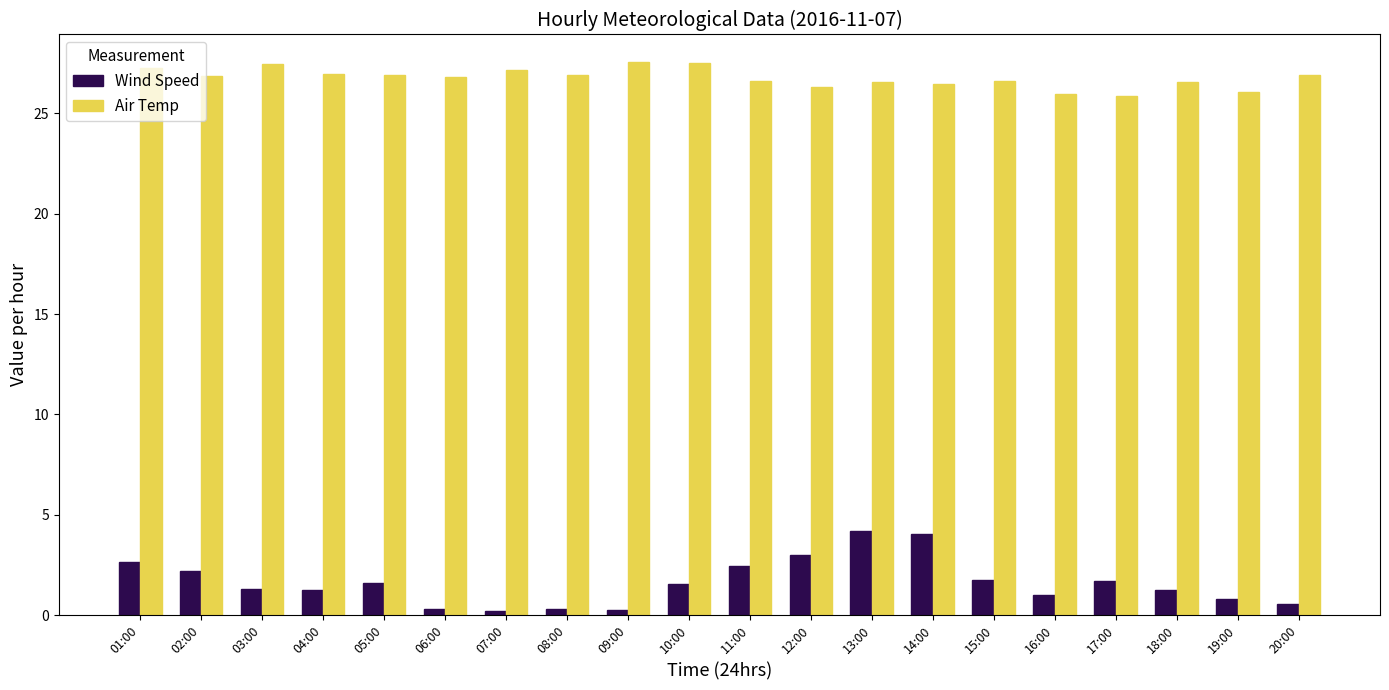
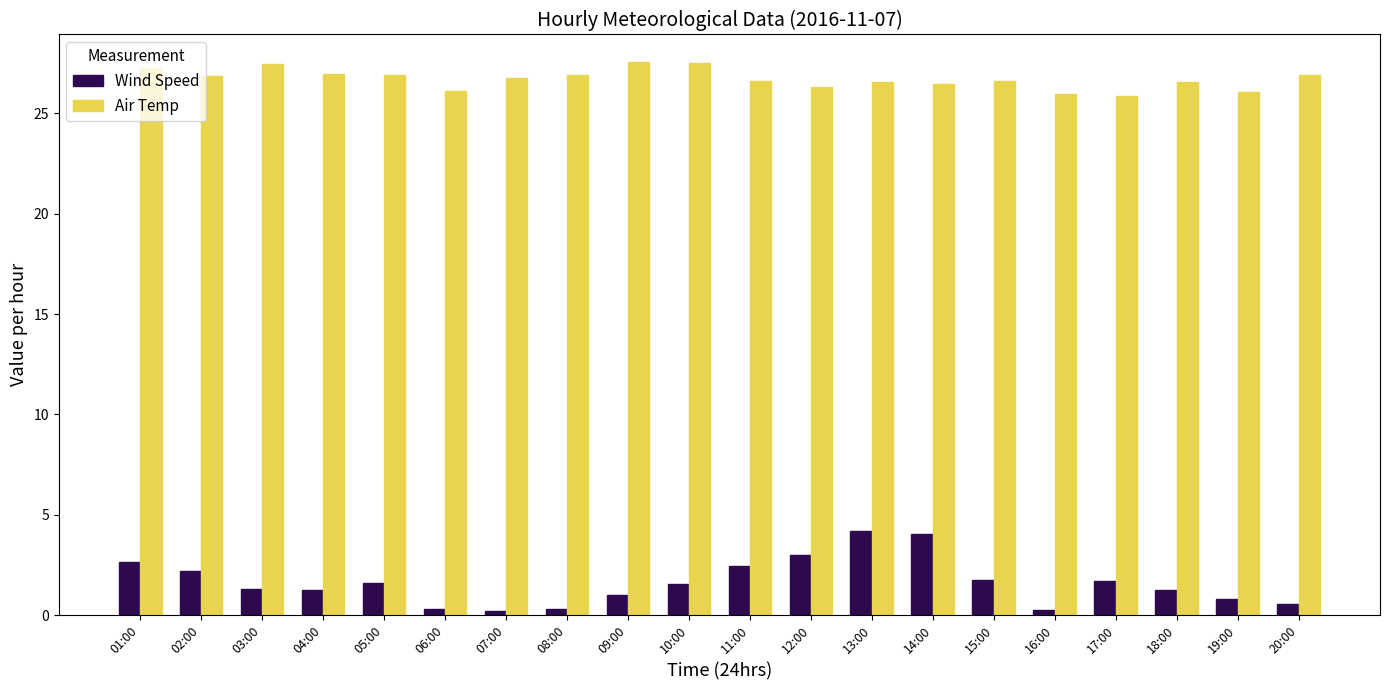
  {
    "Wind Speed": {
      "01:00": 2.6,
      "02:00": 2.2,
      "03:00": 1.3,
      "04:00": 1.3,
      "05:00": 1.6,
      "06:00": 0.3,
      "07:00": 0.2,
      "08:00": 0.3,
-     "09:00": 0.3,
+     "09:00": 1.0,
      "10:00": 1.5,
      "11:00": 2.5,
      "12:00": 3.0,
      "13:00": 4.2,
      "14:00": 4.0,
      "15:00": 1.8,
-     "16:00": 1.0,
+     "16:00": 0.3,
      "17:00": 1.7,
      "18:00": 1.3,
      "19:00": 0.8,
      "20:00": 0.5
    },
    "Air Temp": {
      "02:00": 26.9,
      "03:00": 27.4,
      "04:00": 27.0,
      "05:00": 26.9,
-     "06:00": 26.8,
-     "07:00": 27.2,
+     "06:00": 26.1,
+     "07:00": 26.7,
      "08:00": 26.9,
      "09:00": 27.6,
      "10:00": 27.5,
      "11:00": 26.6,
      "12:00": 26.3,
      "13:00": 26.6,
      "14:00": 26.5,
      "15:00": 26.6,
      "16:00": 26.0,
      "17:00": 25.9,
      "18:00": 26.6,
      "19:00": 26.1,
      "20:00": 26.9
    }
  }
